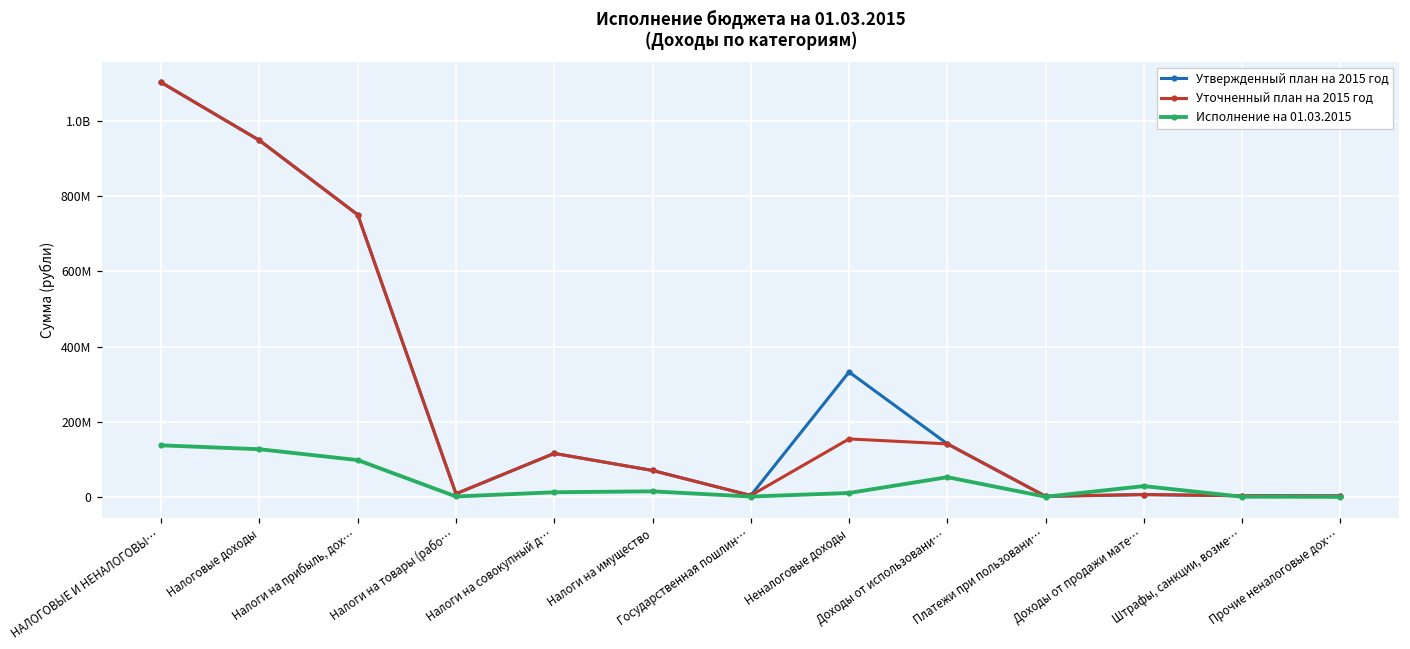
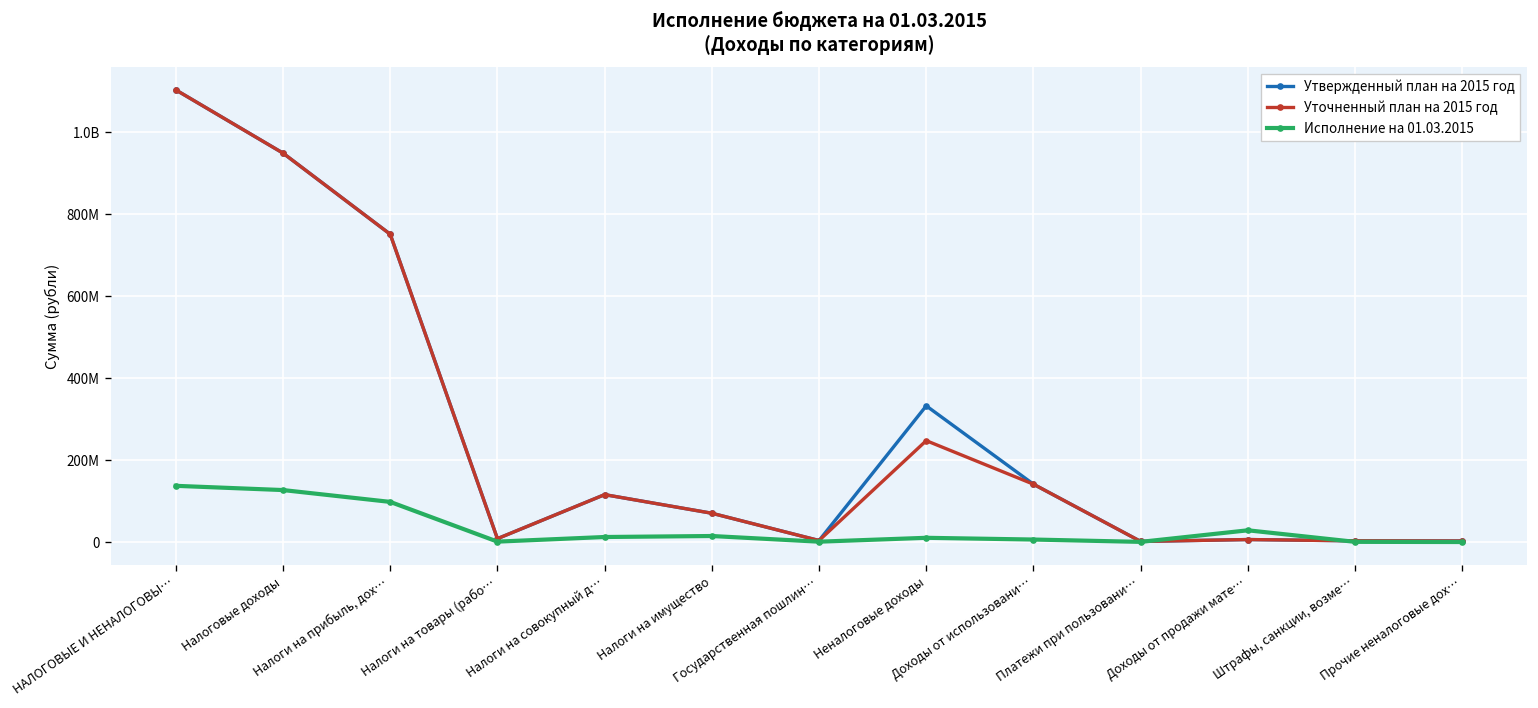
  {
    "Утвержденный план на 2015 год": {
      "Неналоговые доходы": 330000000
    },
    "Уточненный план на 2015 год": {
-     "Неналоговые доходы": 150000000
+     "Неналоговые доходы": 250000000
    },
    "Исполнение на 01.03.2015": {
      "НАЛОГОВЫЕ И НЕНАЛОГОВЫ…": 140000000,
      "Налоговые доходы": 130000000,
      "Налоги на прибыль, дох…": 100000000,
      "Налоги на совокупный д…": 10000000,
      "Налоги на имущество": 10000000,
      "Неналоговые доходы": 10000000,
-     "Доходы от использовани…": 50000000,
+     "Доходы от использовани…": 10000000,
      "Доходы от продажи мате…": 30000000
    }
  }
